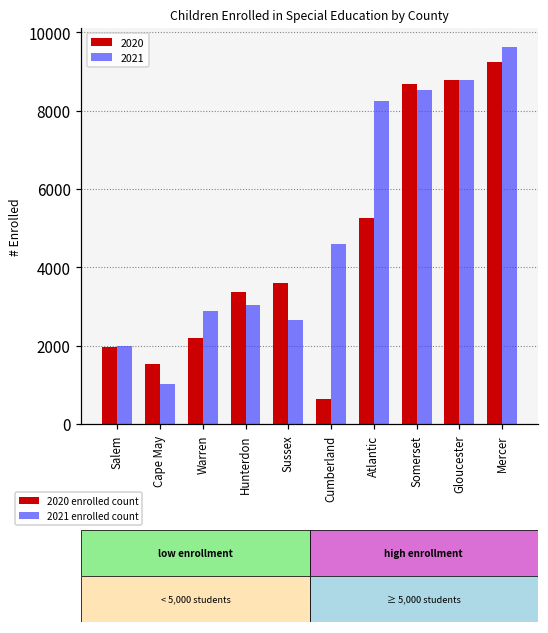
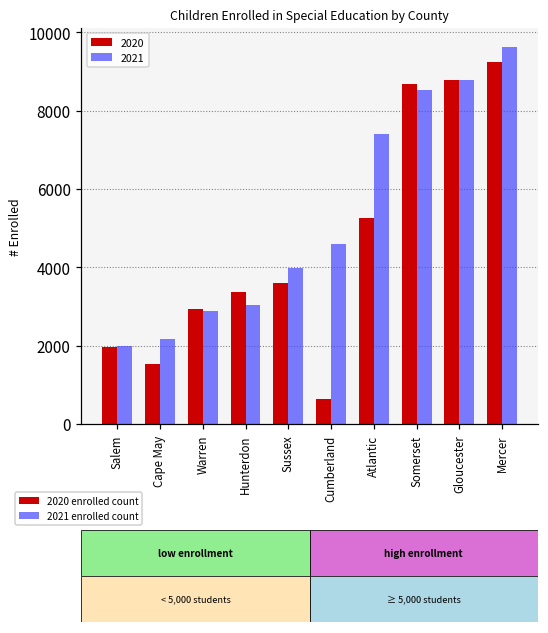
  {
    "2020": {
      "Salem": 2000,
      "Cape May": 1500,
-     "Warren": 2200,
+     "Warren": 2900,
      "Hunterdon": 3400,
      "Sussex": 3600,
      "Cumberland": 600,
      "Atlantic": 5300,
      "Somerset": 8700,
      "Gloucester": 8800,
      "Mercer": 9200
    },
    "2021": {
      "Salem": 2000,
-     "Cape May": 1000,
+     "Cape May": 2200,
      "Warren": 2900,
      "Hunterdon": 3000,
-     "Sussex": 2700,
+     "Sussex": 4000,
      "Cumberland": 4600,
-     "Atlantic": 8200,
+     "Atlantic": 7400,
      "Somerset": 8500,
      "Gloucester": 8800,
      "Mercer": 9600
    }
  }
